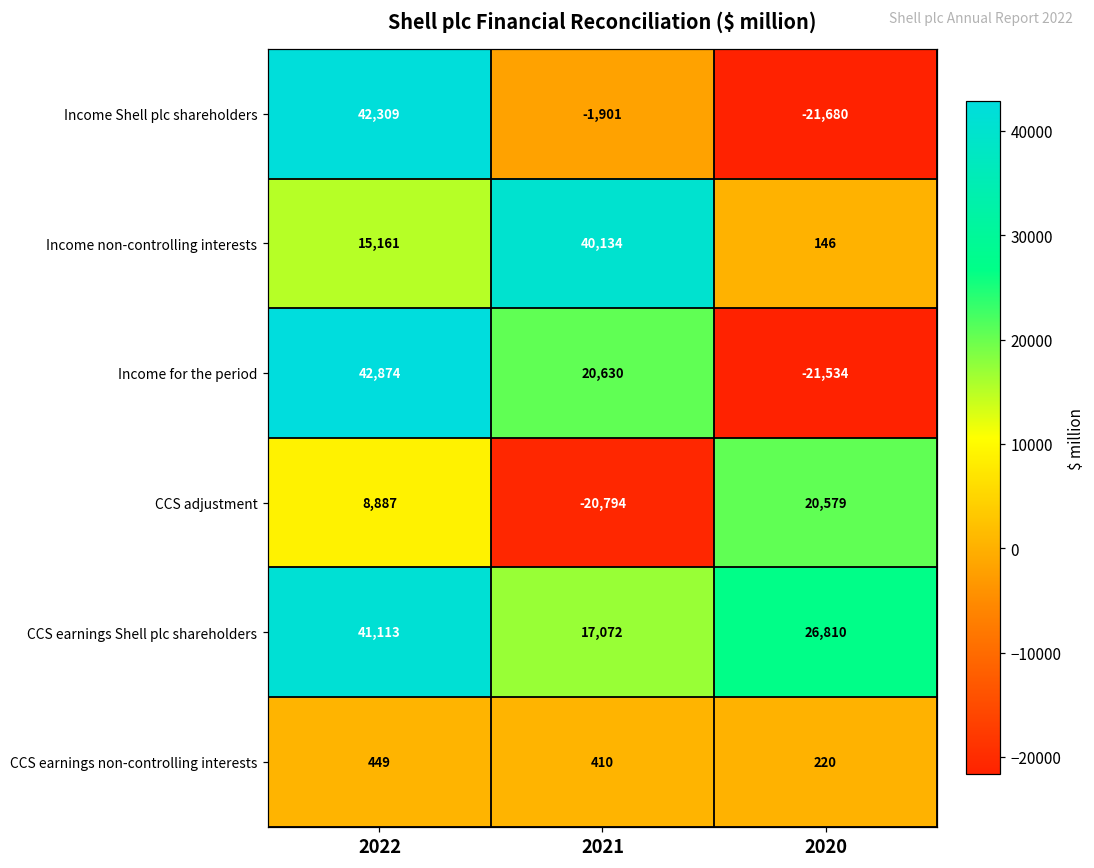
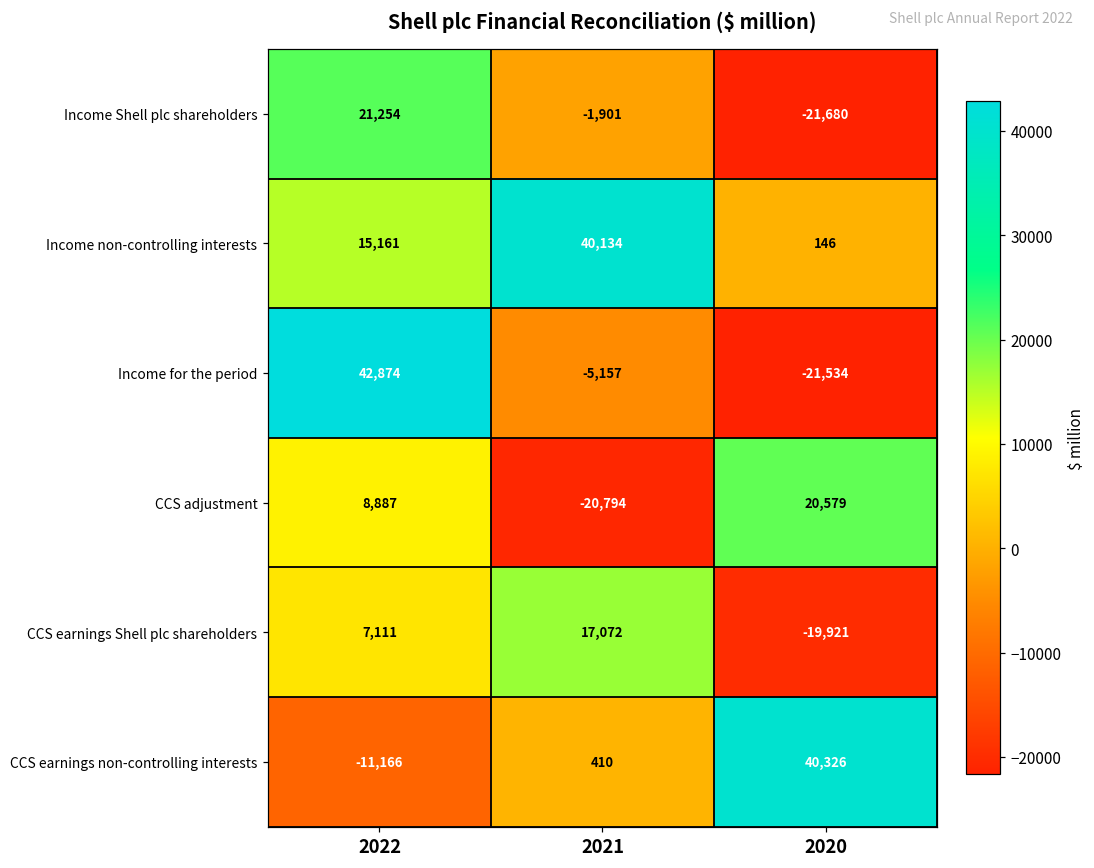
  {
    "Income Shell plc shareholders": {
-     "2022": "42,309",
+     "2022": "21,254",
      "2021": "-1,901",
      "2020": "-21,680"
    },
    "Income non-controlling interests": {
      "2022": "15,161",
      "2021": "40,134",
      "2020": "146"
    },
    "Income for the period": {
      "2022": "42,874",
-     "2021": "20,630",
+     "2021": "-5,157",
      "2020": "-21,534"
    },
    "CCS adjustment": {
      "2022": "8,887",
      "2021": "-20,794",
      "2020": "20,579"
    },
    "CCS earnings Shell plc shareholders": {
-     "2022": "41,113",
+     "2022": "7,111",
      "2021": "17,072",
-     "2020": "26,810"
+     "2020": "-19,921"
    },
    "CCS earnings non-controlling interests": {
-     "2022": "449",
+     "2022": "-11,166",
      "2021": "410",
-     "2020": "220"
+     "2020": "40,326"
    }
  }
